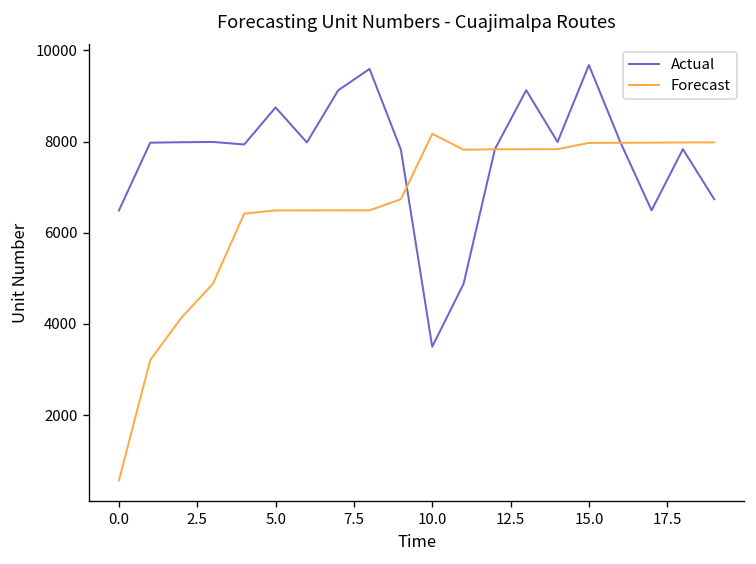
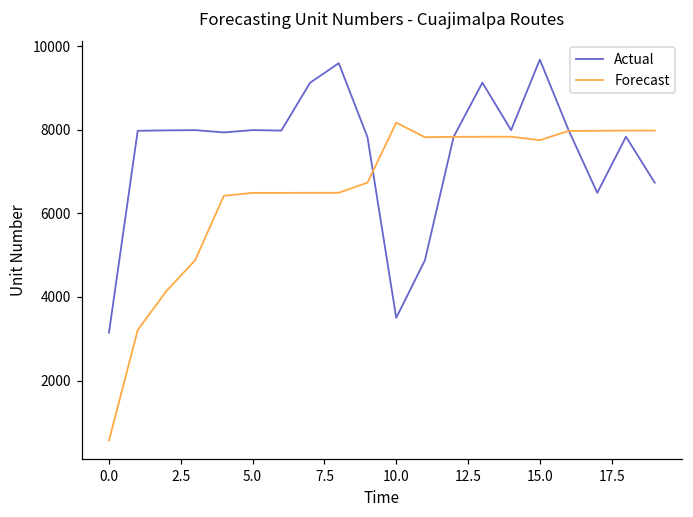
  {
    "Actual": {
-     "0.0": 6500,
-     "5.0": 8700,
+     "0.0": 3100,
+     "5.0": 8000,
      "10.0": 3500,
      "15.0": 9700
    },
    "Forecast": {
      "0.0": 600,
      "5.0": 6500,
      "10.0": 8200,
-     "15.0": 8000
+     "15.0": 7800
    }
  }
